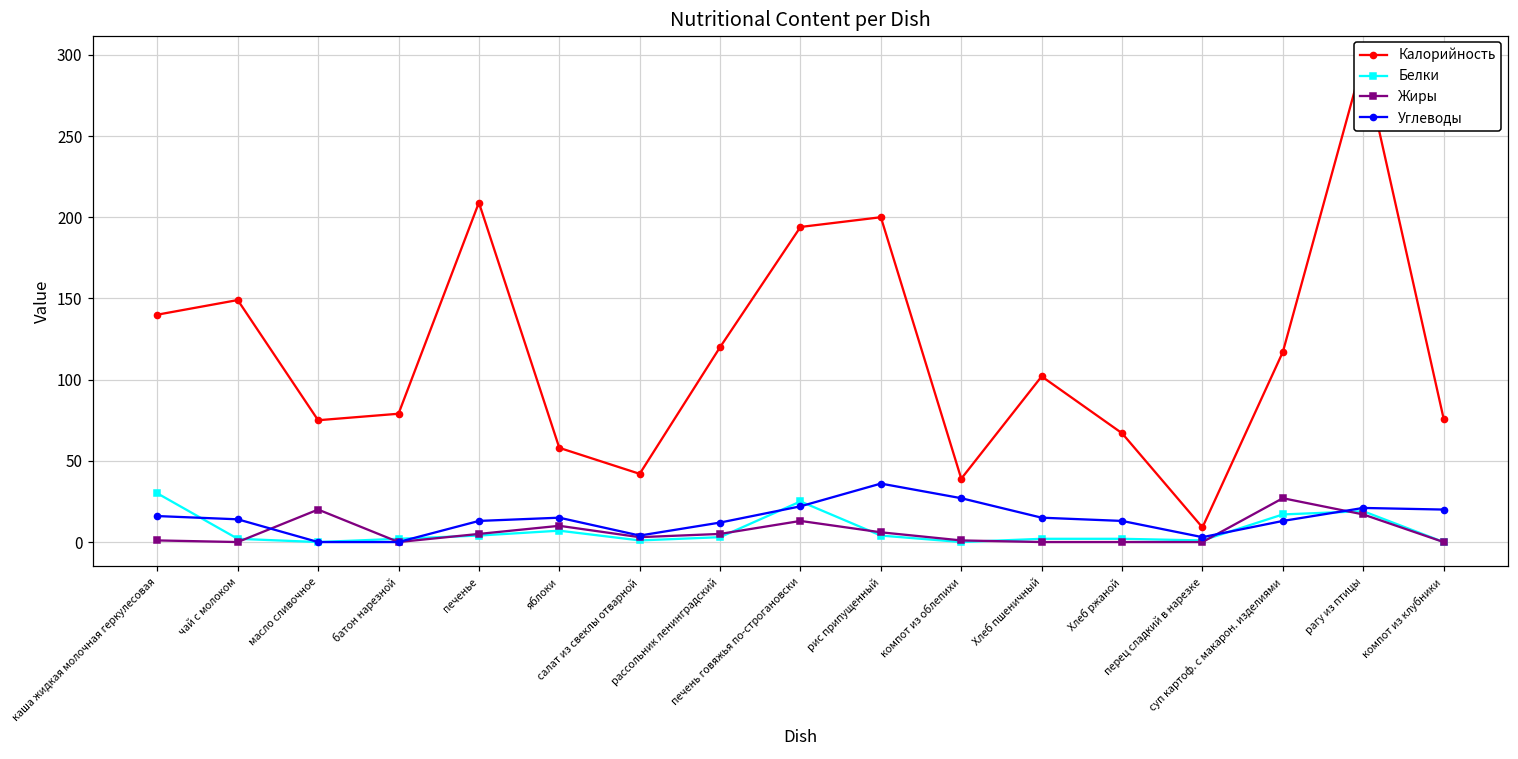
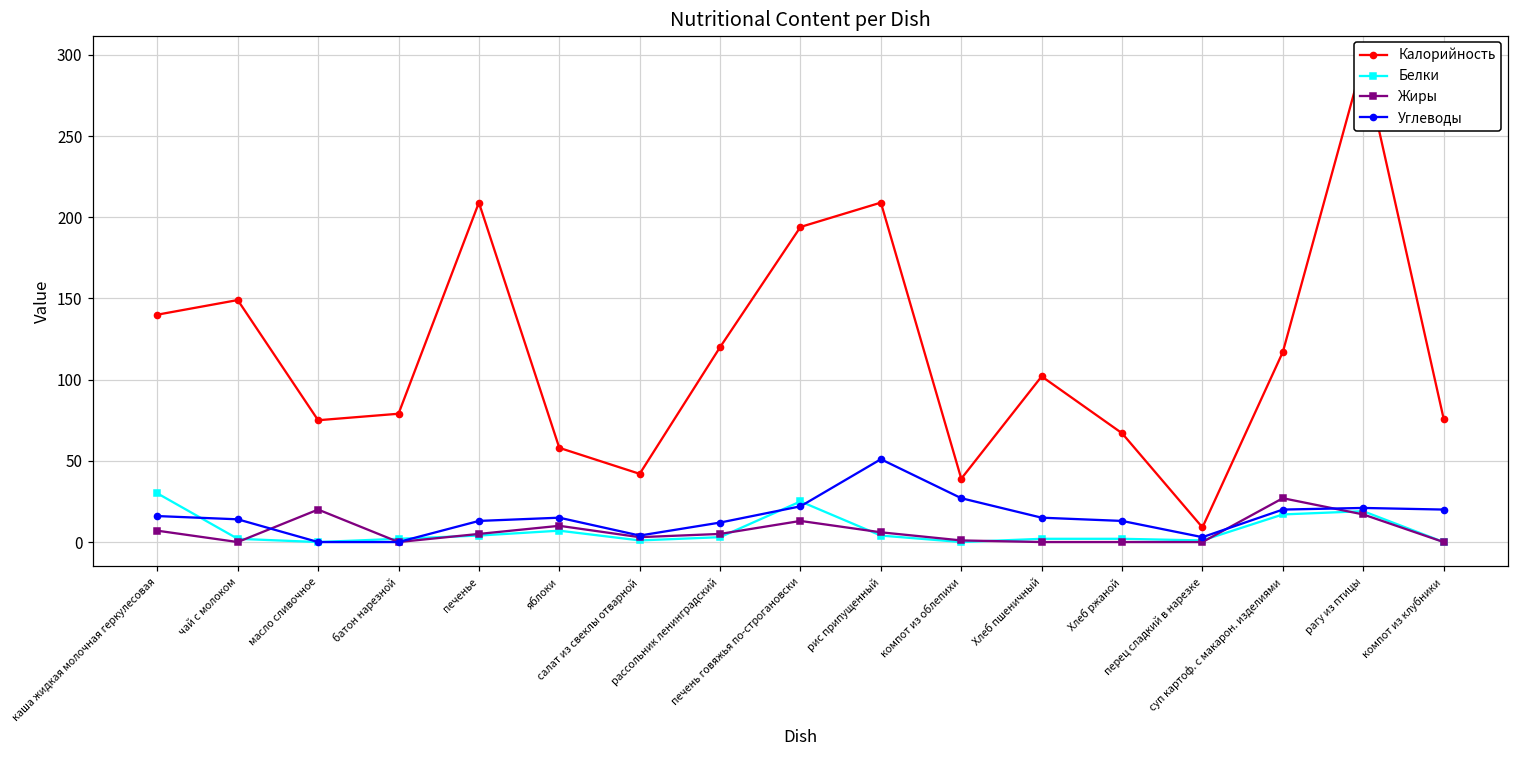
  {
    "Калорийность": {
      "каша жидкая молочная геркулесовая": 140,
      "чай с молоком": 149,
      "масло сливочное": 75,
      "батон нарезной": 79,
      "печенье": 209,
      "яблоки": 58,
      "салат из свеклы отварной": 42,
      "рассольник ленинградский": 120,
      "печень говяжья по-строгановски": 194,
-     "рис припущенный": 200,
+     "рис припущенный": 209,
      "компот из облепихи": 39,
      "Хлеб пшеничный": 102,
      "Хлеб ржаной": 67,
      "перец сладкий в нарезке": 9,
      "суп картоф. с макарон. изделиями": 117,
      "компот из клубники": 76
    },
    "Белки": {
      "каша жидкая молочная геркулесовая": 30,
      "чай с молоком": 2,
      "батон нарезной": 2,
      "яблоки": 7,
      "салат из свеклы отварной": 1,
      "рассольник ленинградский": 3,
      "печень говяжья по-строгановски": 25,
      "рис припущенный": 4,
      "Хлеб пшеничный": 2,
      "Хлеб ржаной": 2,
      "суп картоф. с макарон. изделиями": 17,
      "рагу из птицы": 19
    },
    "Жиры": {
-     "каша жидкая молочная геркулесовая": 1,
+     "каша жидкая молочная геркулесовая": 7,
      "чай с молоком": 0,
      "масло сливочное": 20,
      "яблоки": 10,
      "рассольник ленинградский": 5,
      "печень говяжья по-строгановски": 13,
      "рис припущенный": 6,
      "Хлеб пшеничный": 0,
      "Хлеб ржаной": 0,
      "суп картоф. с макарон. изделиями": 27,
      "рагу из птицы": 17
    },
    "Углеводы": {
      "каша жидкая молочная геркулесовая": 16,
      "чай с молоком": 14,
      "печенье": 13,
      "яблоки": 15,
      "рассольник ленинградский": 12,
      "печень говяжья по-строгановски": 22,
-     "рис припущенный": 36,
+     "рис припущенный": 51,
      "компот из облепихи": 27,
      "Хлеб пшеничный": 15,
      "Хлеб ржаной": 13,
      "перец сладкий в нарезке": 3,
-     "суп картоф. с макарон. изделиями": 13,
+     "суп картоф. с макарон. изделиями": 20,
      "рагу из птицы": 21,
      "компот из клубники": 20
    }
  }
